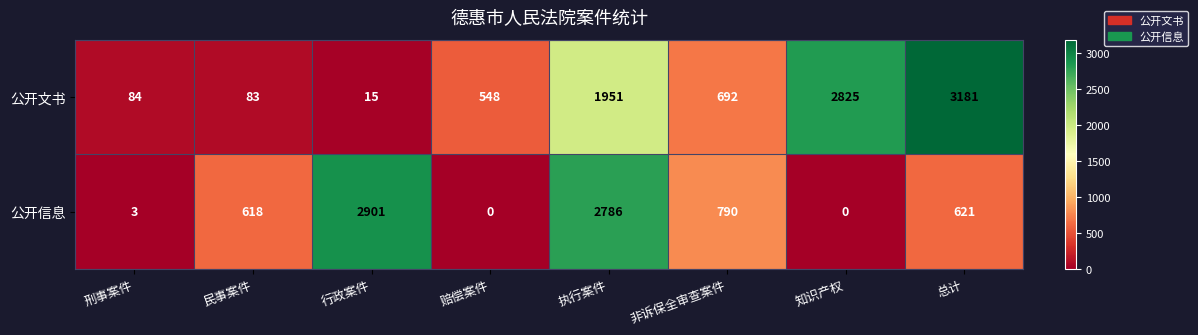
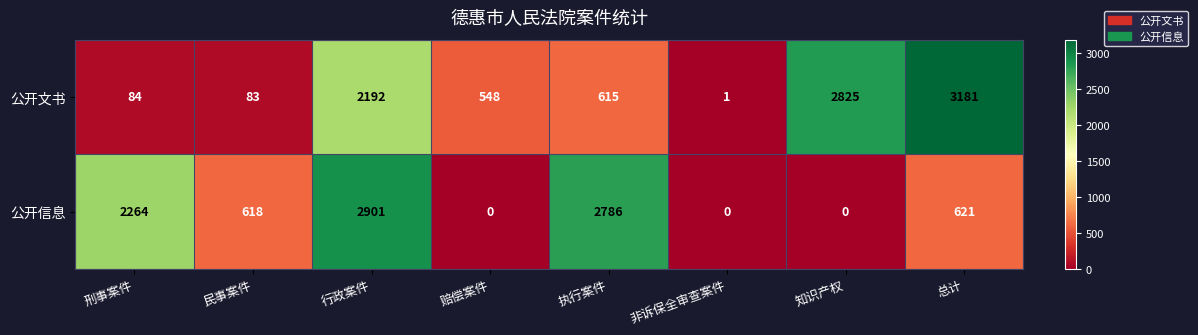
  {
    "公开文书": {
      "刑事案件": 84,
      "民事案件": 83,
-     "行政案件": 15,
+     "行政案件": 2192,
      "赔偿案件": 548,
-     "执行案件": 1951,
-     "非诉保全审查案件": 692,
+     "执行案件": 615,
+     "非诉保全审查案件": 1,
      "知识产权": 2825,
      "总计": 3181
    },
    "公开信息": {
-     "刑事案件": 3,
+     "刑事案件": 2264,
      "民事案件": 618,
      "行政案件": 2901,
      "赔偿案件": 0,
      "执行案件": 2786,
-     "非诉保全审查案件": 790,
+     "非诉保全审查案件": 0,
      "知识产权": 0,
      "总计": 621
    }
  }
